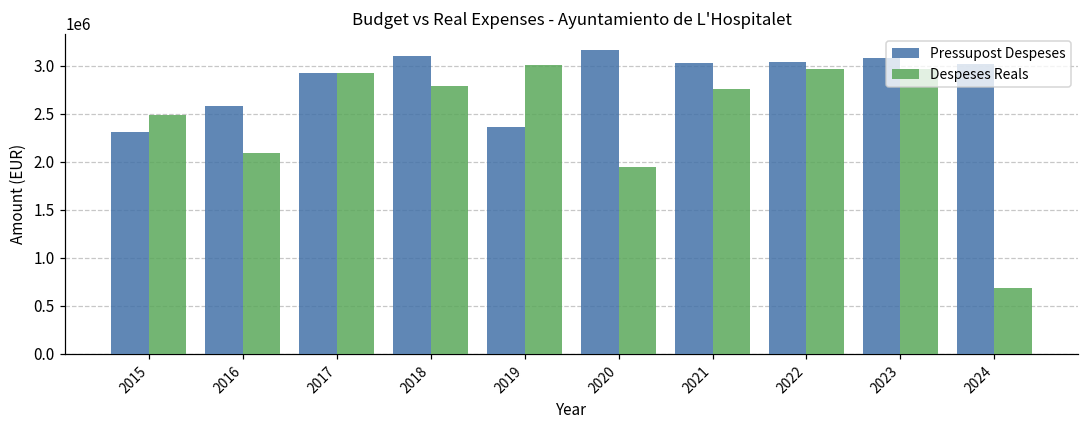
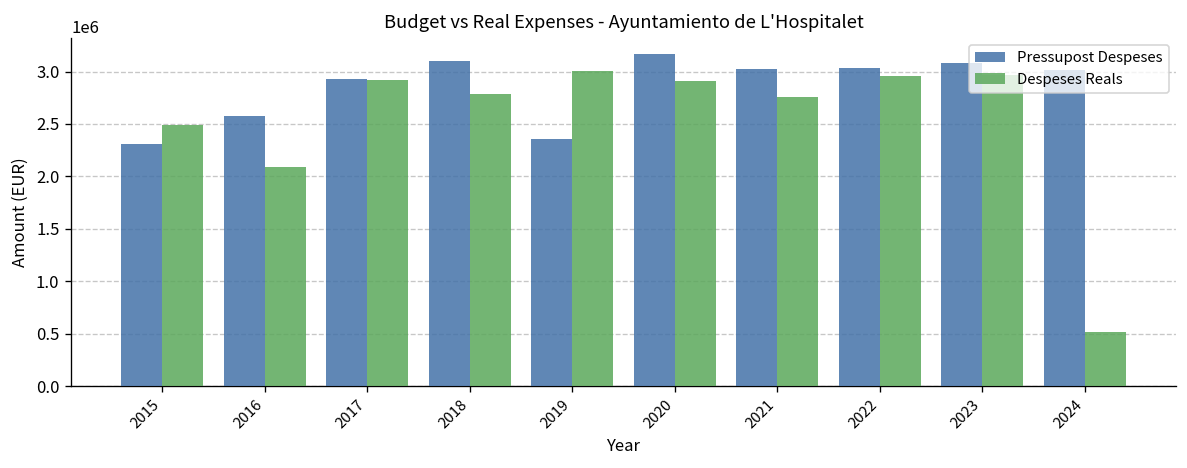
  {
    "Pressupost Despeses": {
      "2015": 2300000,
      "2016": 2600000,
      "2017": 2900000,
      "2018": 3100000,
      "2019": 2400000,
      "2020": 3200000,
      "2021": 3000000,
      "2022": 3000000,
      "2023": 3100000
    },
    "Despeses Reals": {
      "2015": 2500000,
      "2016": 2100000,
      "2017": 2900000,
      "2018": 2800000,
      "2019": 3000000,
-     "2020": 1900000,
+     "2020": 2900000,
      "2021": 2800000,
      "2022": 3000000,
-     "2024": 700000
+     "2024": 500000
    }
  }
